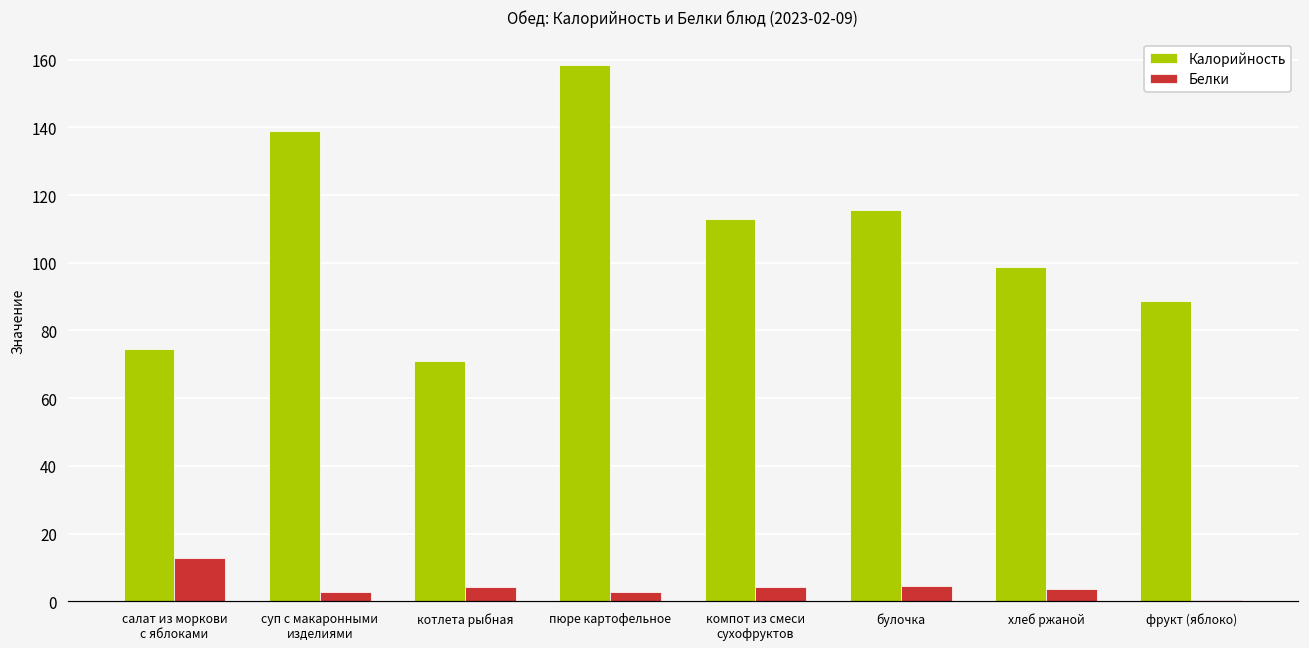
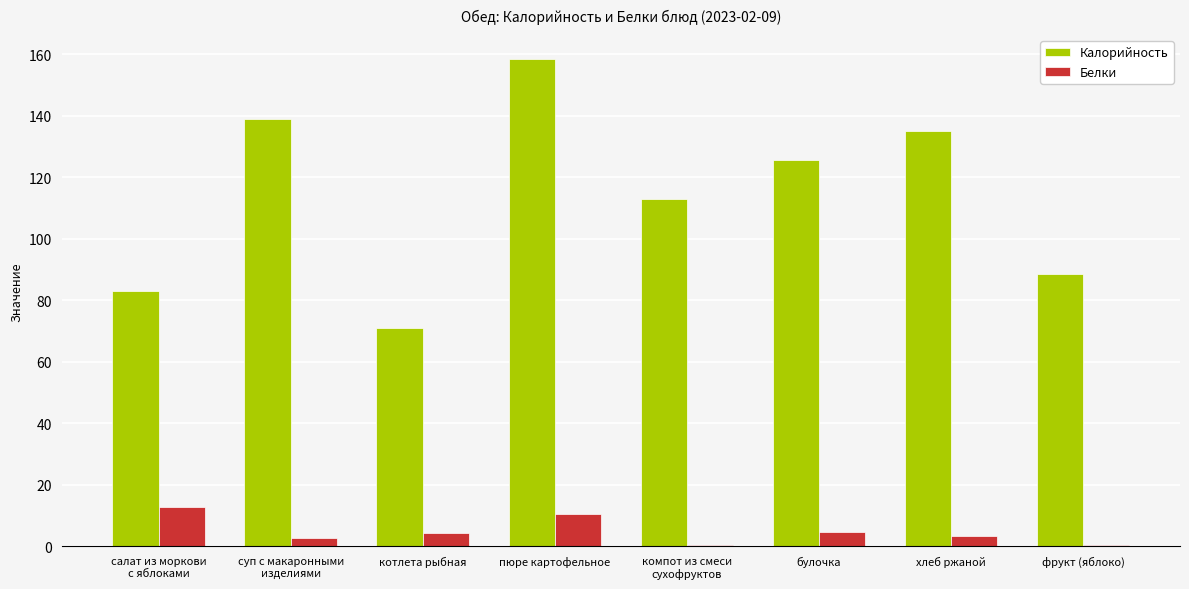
  {
    "Калорийность": {
-     "салат из моркови с яблоками": 74,
+     "салат из моркови с яблоками": 83,
      "суп с макаронными изделиями": 139,
      "котлета рыбная": 71,
      "пюре картофельное": 158,
      "компот из смеси сухофруктов": 113,
-     "булочка": 116,
-     "хлеб ржаной": 99,
+     "булочка": 126,
+     "хлеб ржаной": 135,
      "фрукт (яблоко)": 89
    },
    "Белки": {
      "салат из моркови с яблоками": 13,
      "суп с макаронными изделиями": 3,
      "котлета рыбная": 4,
-     "пюре картофельное": 3,
-     "компот из смеси сухофруктов": 4,
+     "пюре картофельное": 10,
+     "компот из смеси сухофруктов": 1,
      "булочка": 5,
      "хлеб ржаной": 4
    }
  }
